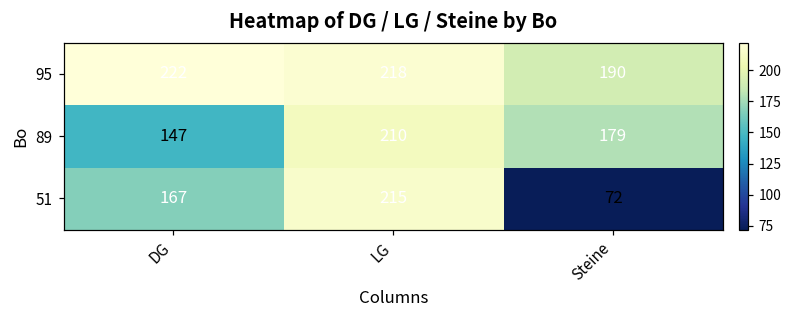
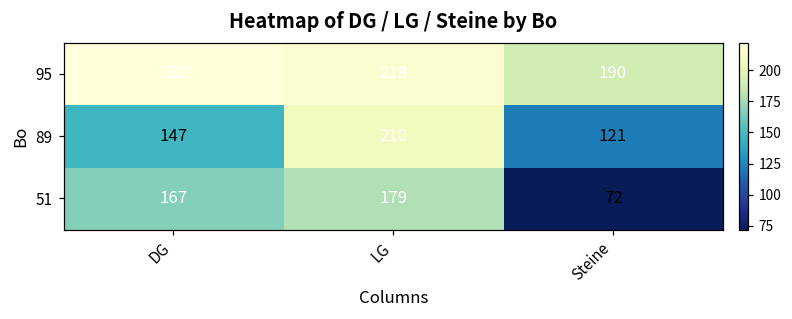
  {
    "95": {
      "Steine": 190
    },
    "89": {
      "DG": 147,
      "LG": 210,
-     "Steine": 179
+     "Steine": 121
    },
    "51": {
      "DG": 167,
-     "LG": 215,
+     "LG": 179,
      "Steine": 72
    }
  }
